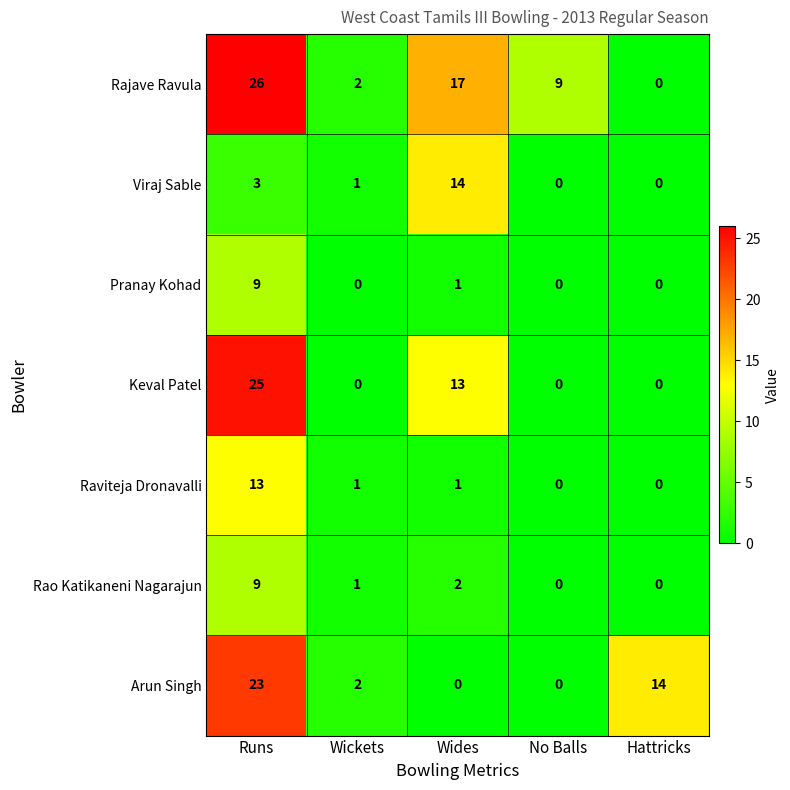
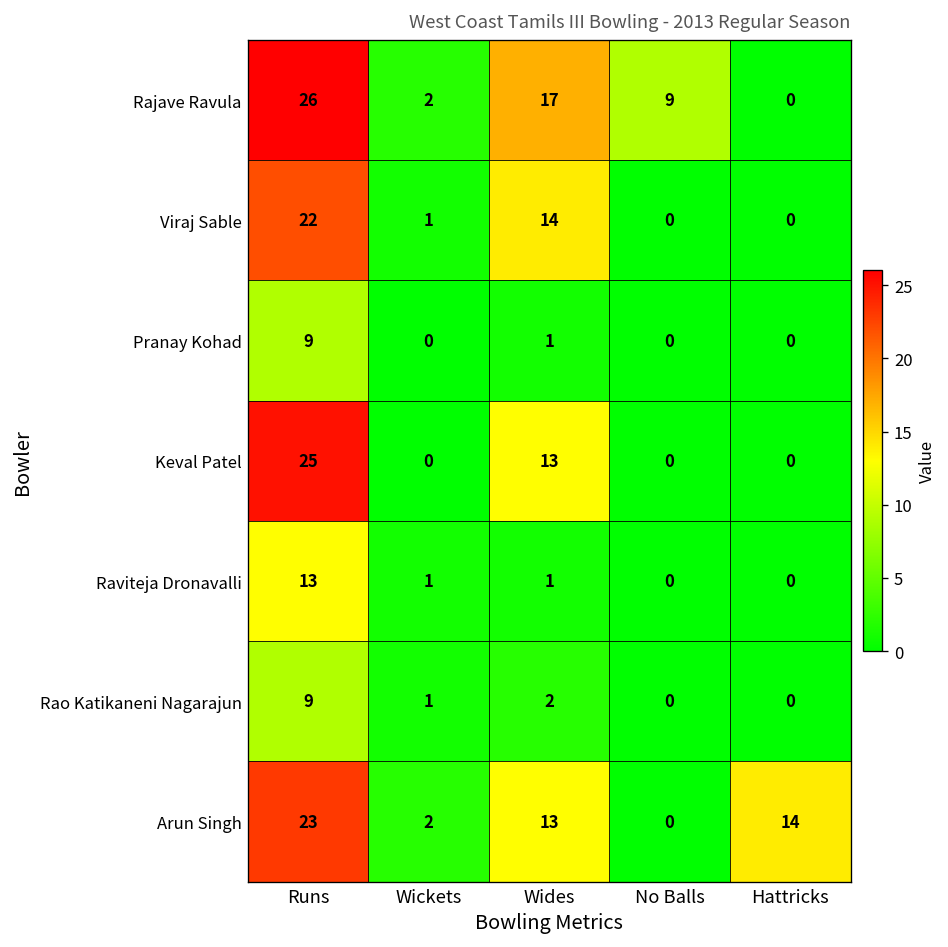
  {
    "Rajave Ravula": {
      "Runs": 26,
      "Wickets": 2,
      "Wides": 17,
      "No Balls": 9,
      "Hattricks": 0
    },
    "Viraj Sable": {
-     "Runs": 3,
+     "Runs": 22,
      "Wickets": 1,
      "Wides": 14,
      "No Balls": 0,
      "Hattricks": 0
    },
    "Pranay Kohad": {
      "Runs": 9,
      "Wickets": 0,
      "Wides": 1,
      "No Balls": 0,
      "Hattricks": 0
    },
    "Keval Patel": {
      "Runs": 25,
      "Wickets": 0,
      "Wides": 13,
      "No Balls": 0,
      "Hattricks": 0
    },
    "Raviteja Dronavalli": {
      "Runs": 13,
      "Wickets": 1,
      "Wides": 1,
      "No Balls": 0,
      "Hattricks": 0
    },
    "Rao Katikaneni Nagarajun": {
      "Runs": 9,
      "Wickets": 1,
      "Wides": 2,
      "No Balls": 0,
      "Hattricks": 0
    },
    "Arun Singh": {
      "Runs": 23,
      "Wickets": 2,
-     "Wides": 0,
+     "Wides": 13,
      "No Balls": 0,
      "Hattricks": 14
    }
  }
